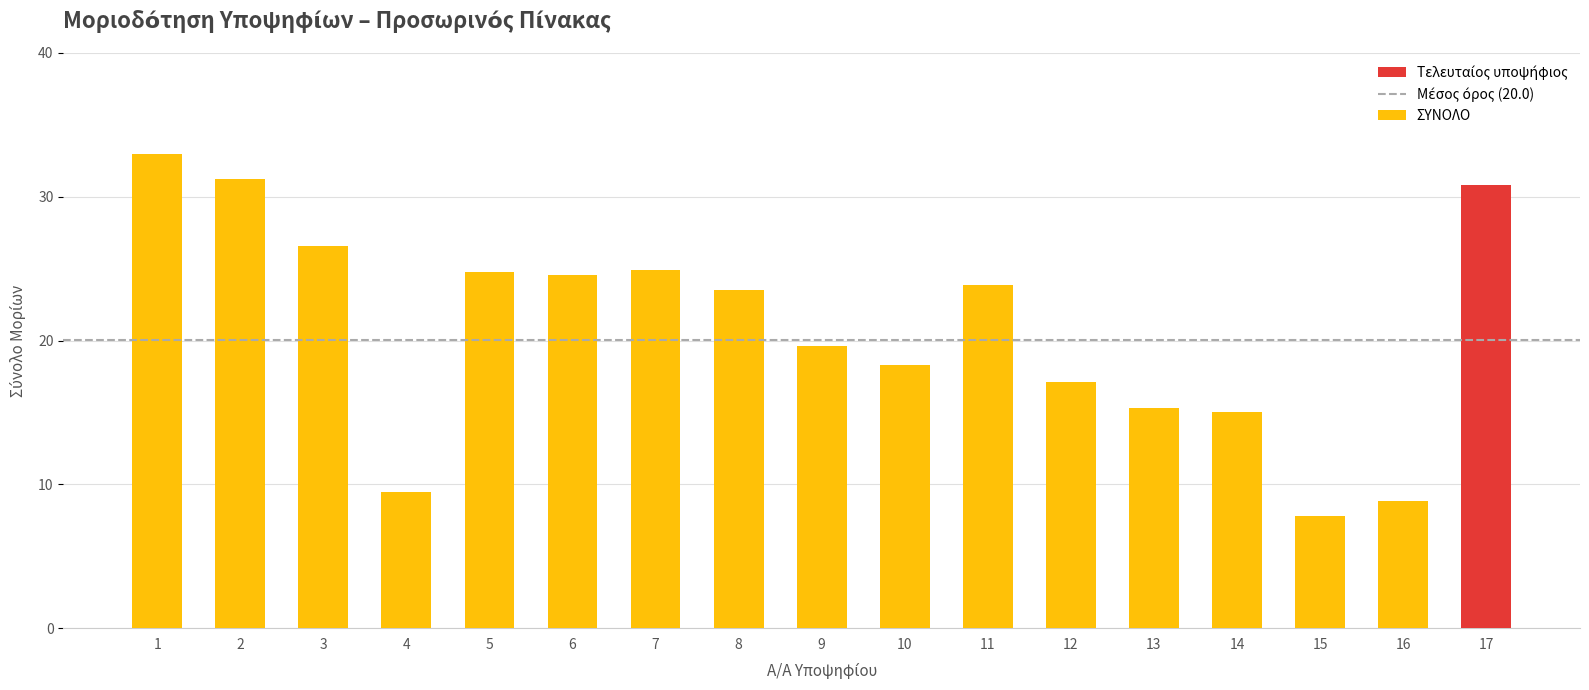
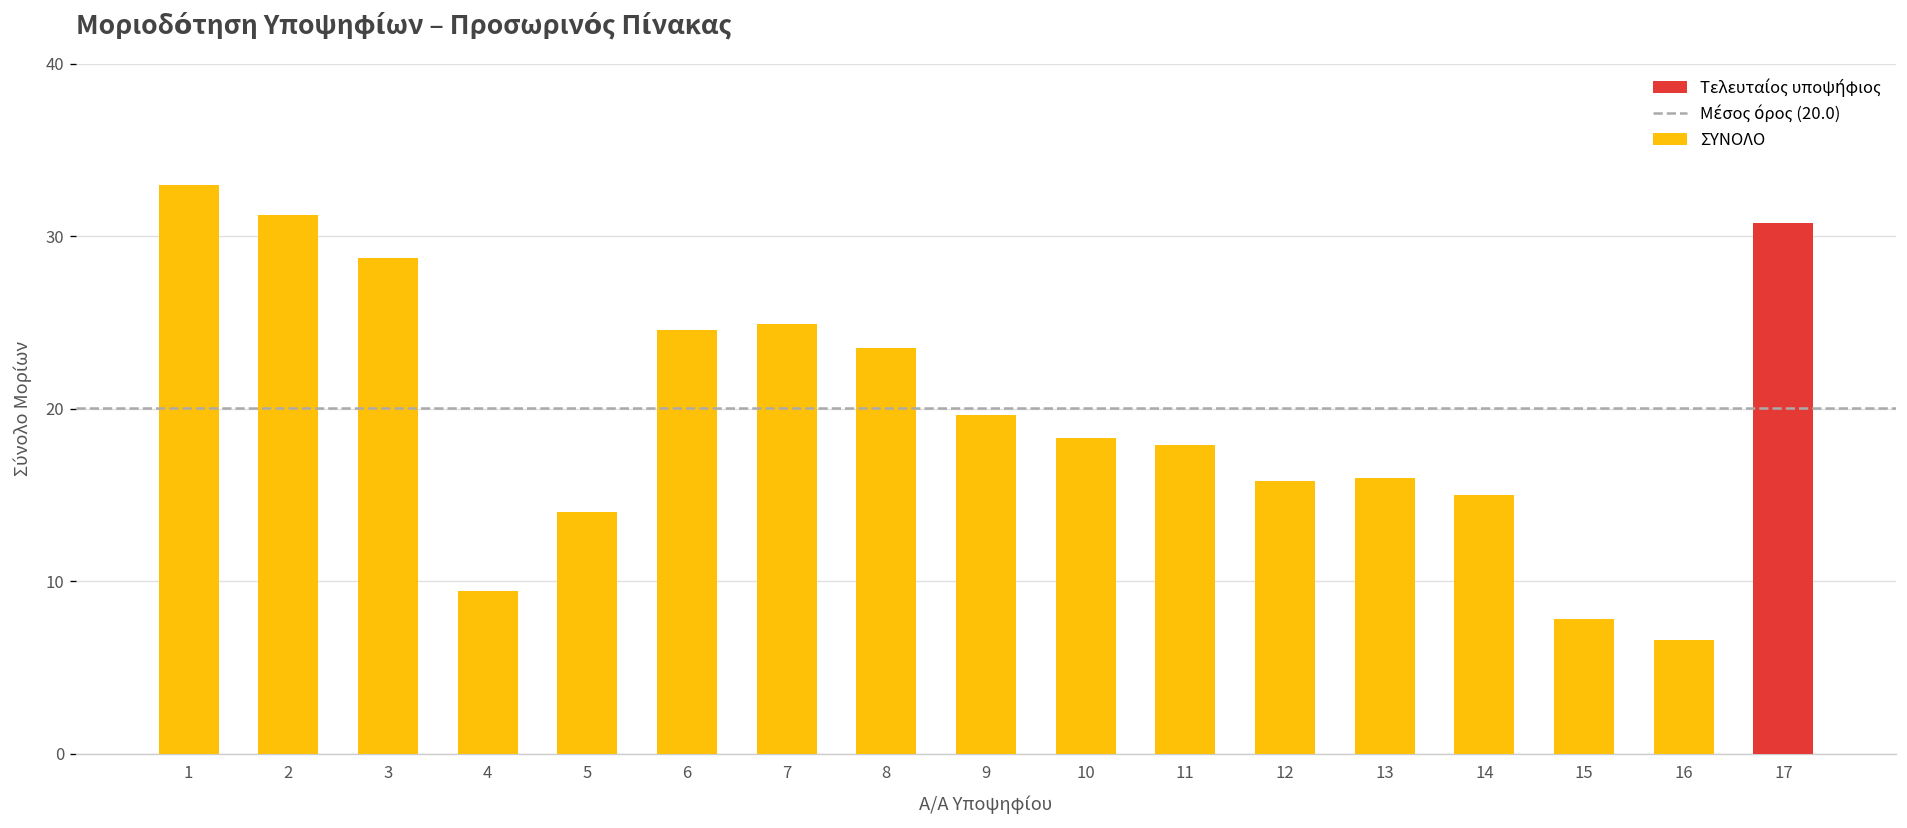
  {
    "1": 33.0,
    "2": 31.2,
-   "3": 26.6,
+   "3": 28.7,
    "4": 9.4,
-   "5": 24.7,
+   "5": 14.0,
    "6": 24.6,
    "7": 24.9,
    "8": 23.5,
    "9": 19.6,
    "10": 18.3,
-   "11": 23.9,
-   "12": 17.1,
-   "13": 15.3,
+   "11": 17.9,
+   "12": 15.8,
+   "13": 16.0,
    "14": 15.0,
    "15": 7.8,
-   "16": 8.9,
+   "16": 6.6,
    "17": 30.8
  }
